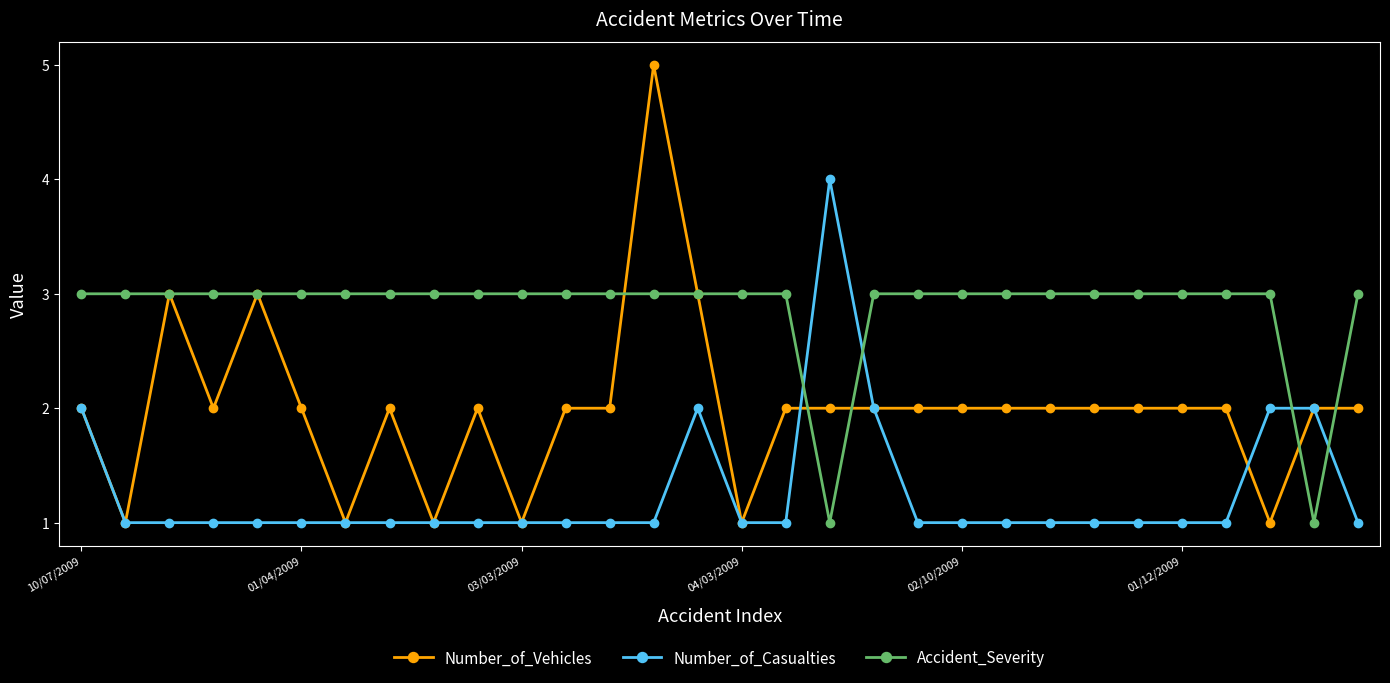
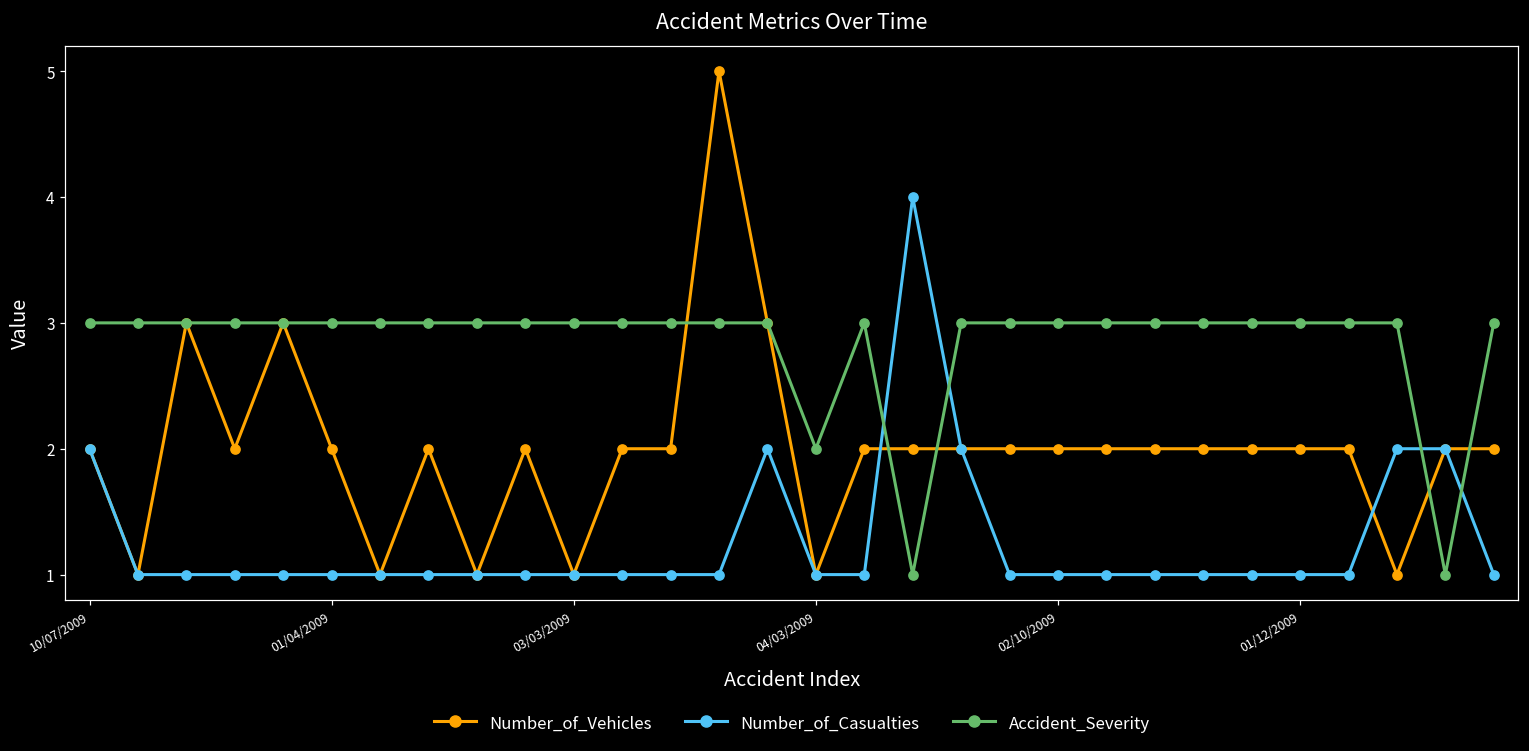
  {
    "Accident_Severity": {
      "10/07/2009": 3,
-     "04/03/2009": 3
+     "04/03/2009": 2
    }
  }
